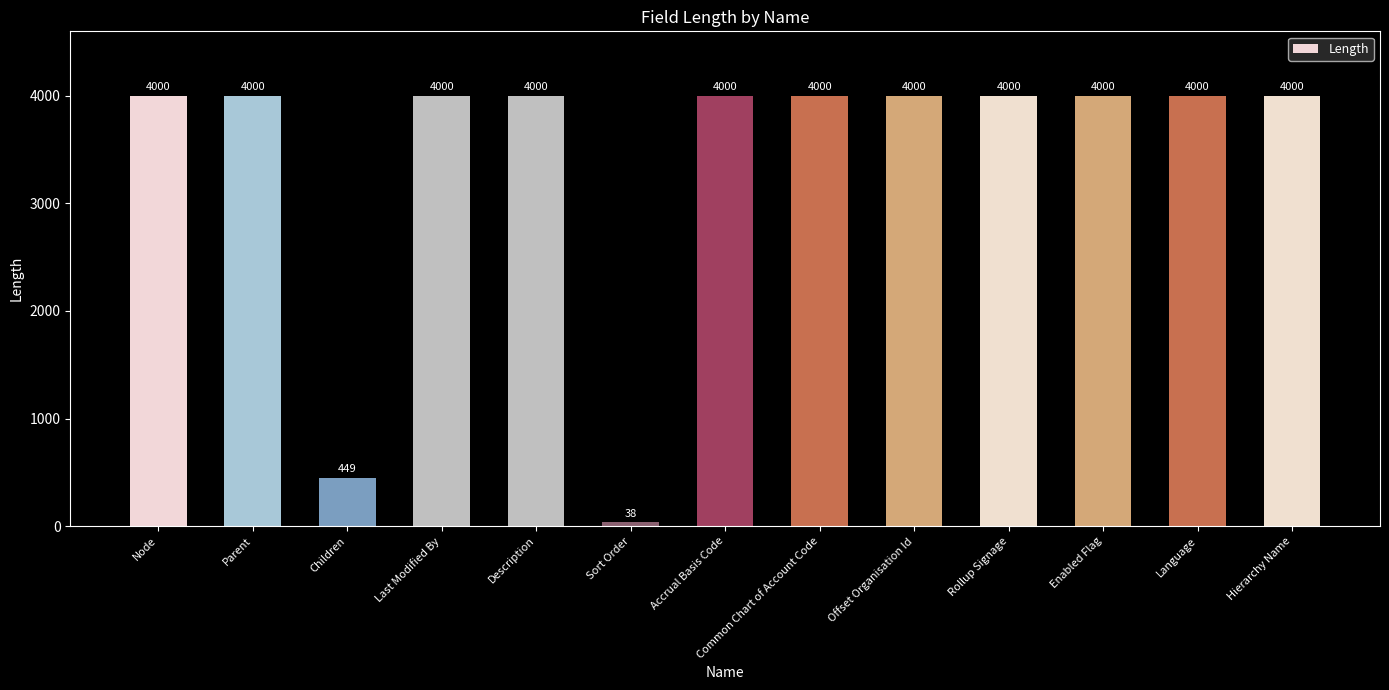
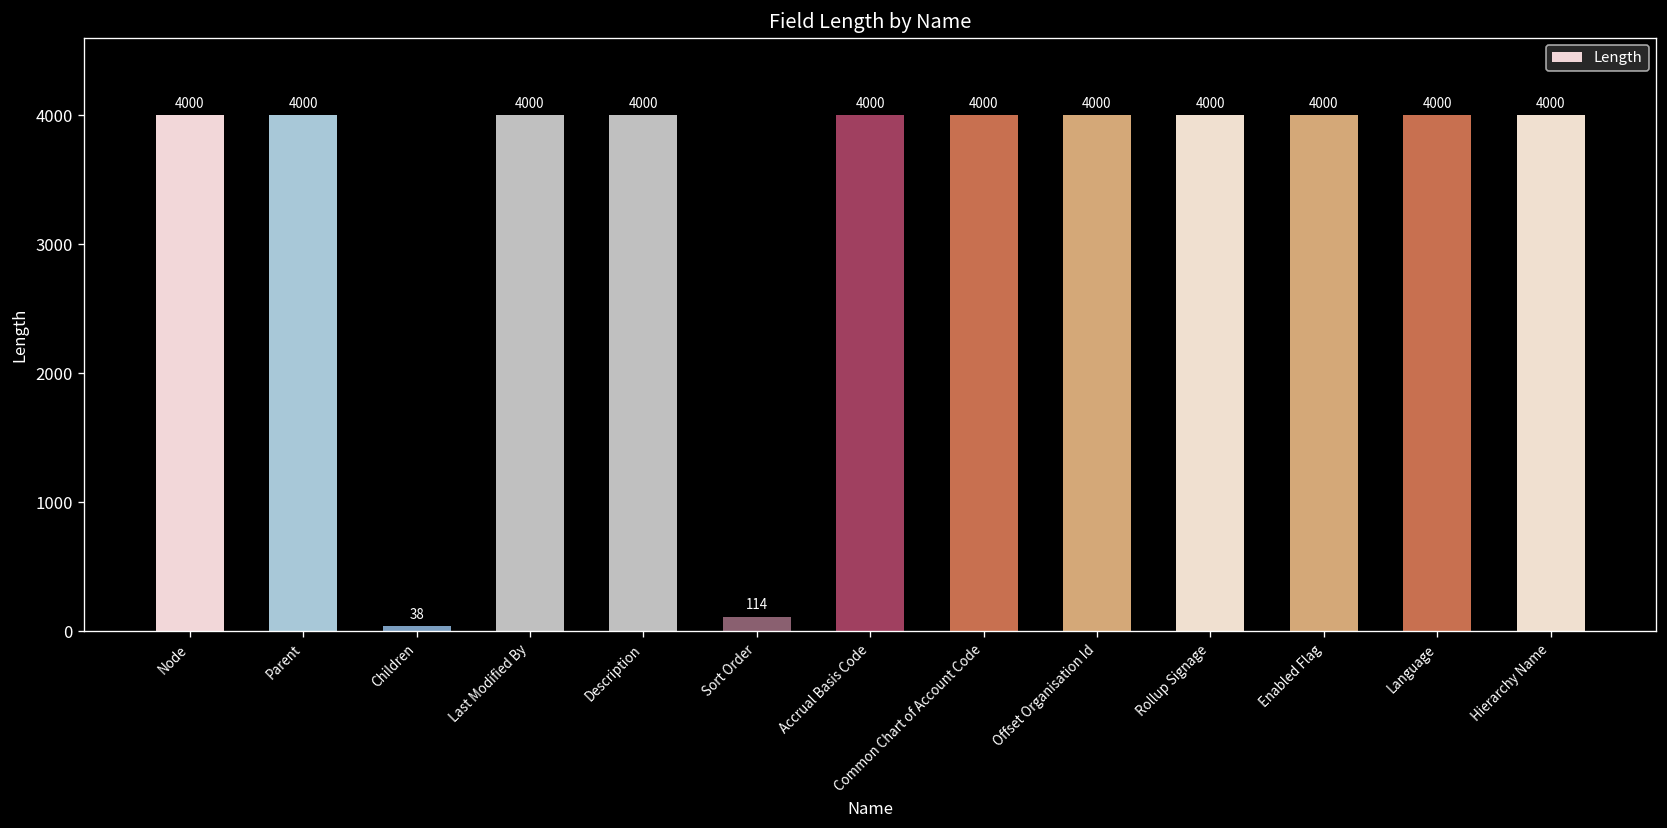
  {
    "Node": 4000,
    "Parent": 4000,
-   "Children": 449,
+   "Children": 38,
    "Last Modified By": 4000,
    "Description": 4000,
-   "Sort Order": 38,
+   "Sort Order": 114,
    "Accrual Basis Code": 4000,
    "Common Chart of Account Code": 4000,
    "Offset Organisation Id": 4000,
    "Rollup Signage": 4000,
    "Enabled Flag": 4000,
    "Language": 4000,
    "Hierarchy Name": 4000
  }
